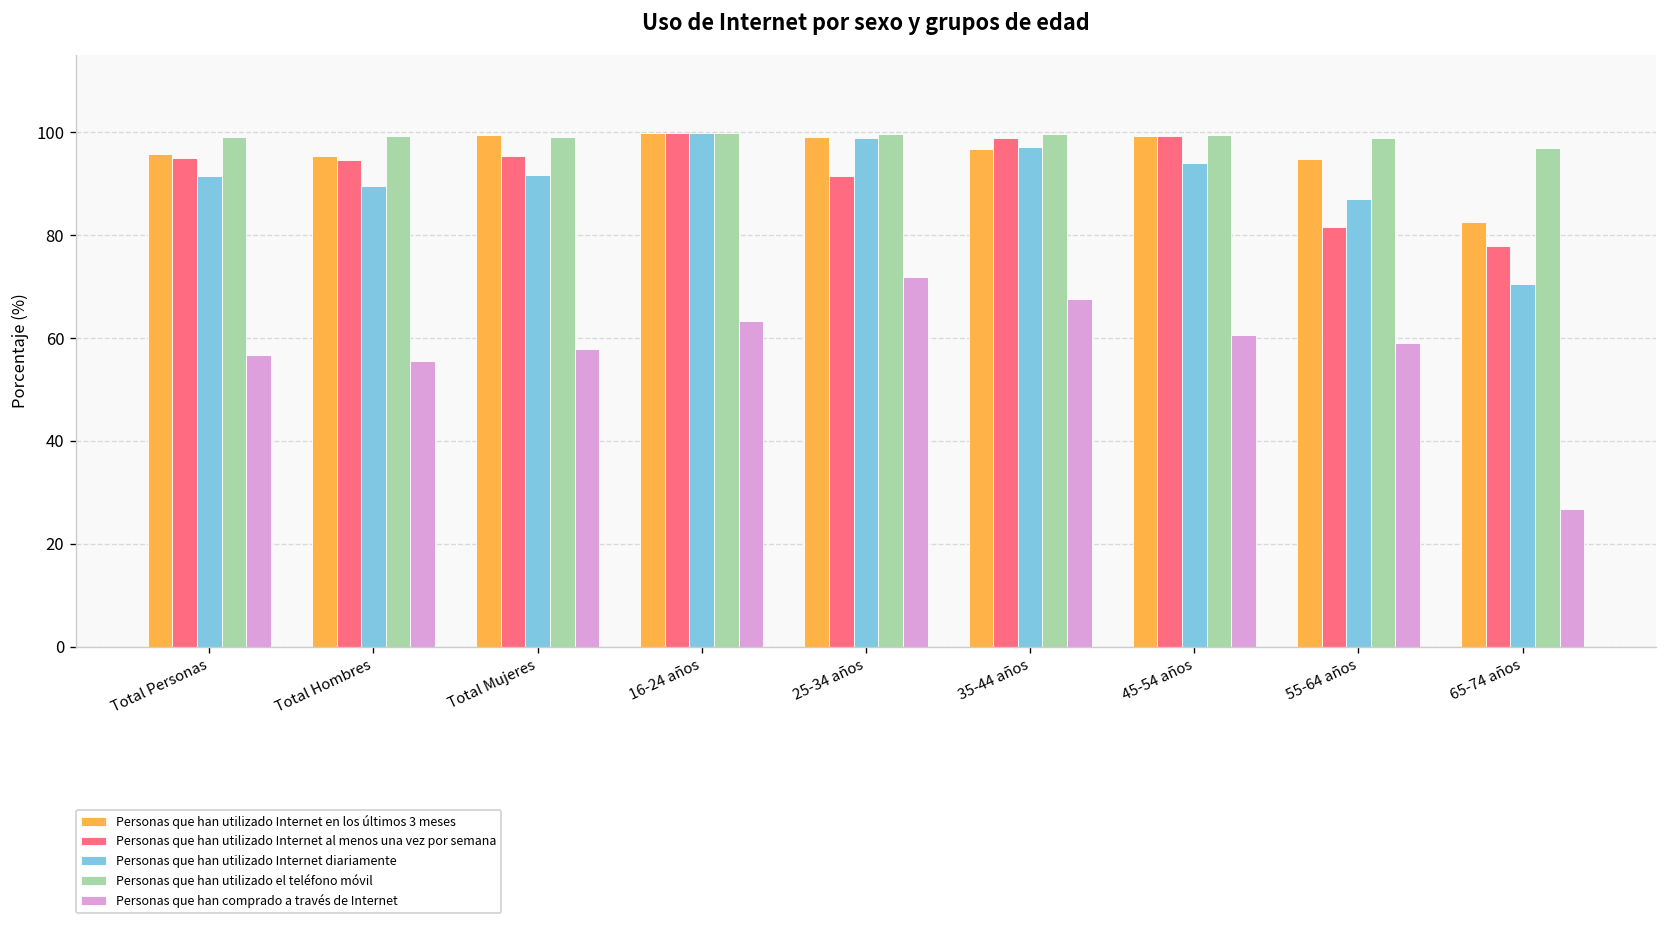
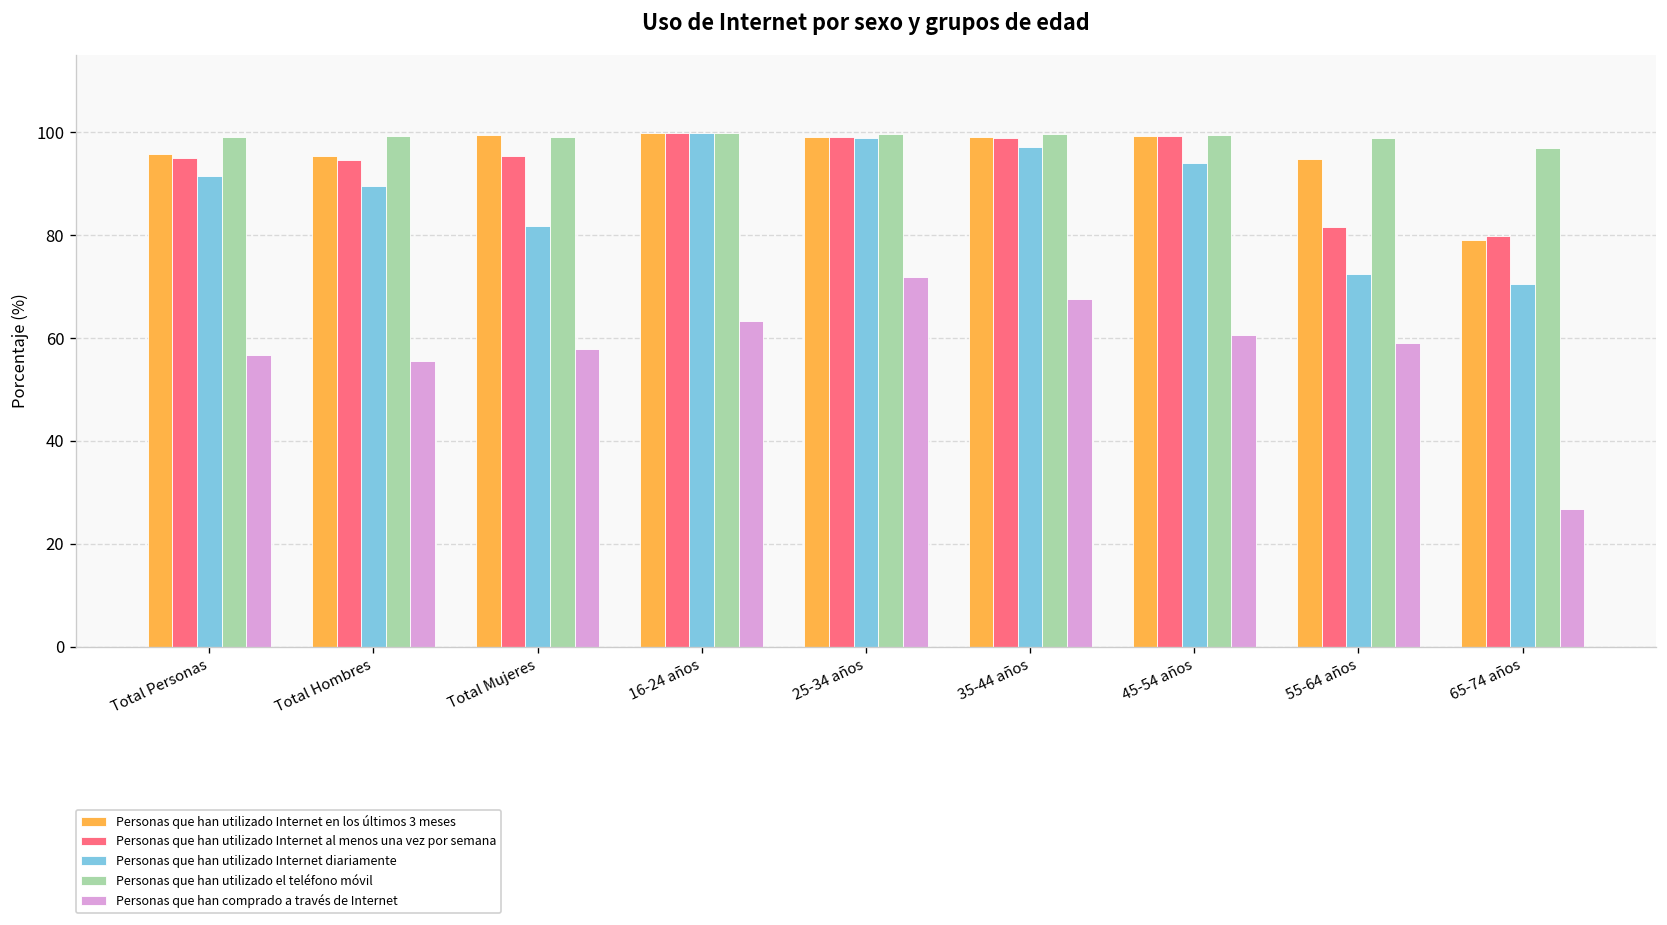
  {
    "Personas que han utilizado Internet en los últimos 3 meses": {
      "Total Personas": 96,
      "Total Hombres": 95,
      "Total Mujeres": 100,
      "16-24 años": 100,
      "25-34 años": 99,
-     "35-44 años": 97,
+     "35-44 años": 99,
      "45-54 años": 99,
      "55-64 años": 95,
-     "65-74 años": 83
+     "65-74 años": 79
    },
    "Personas que han utilizado Internet al menos una vez por semana": {
      "Total Personas": 95,
      "Total Hombres": 95,
      "Total Mujeres": 95,
      "16-24 años": 100,
-     "25-34 años": 92,
+     "25-34 años": 99,
      "35-44 años": 99,
      "45-54 años": 99,
      "55-64 años": 82,
-     "65-74 años": 78
+     "65-74 años": 80
    },
    "Personas que han utilizado Internet diariamente": {
      "Total Personas": 92,
      "Total Hombres": 90,
-     "Total Mujeres": 92,
+     "Total Mujeres": 82,
      "16-24 años": 100,
      "25-34 años": 99,
      "35-44 años": 97,
      "45-54 años": 94,
-     "55-64 años": 87,
+     "55-64 años": 72,
      "65-74 años": 71
    },
    "Personas que han utilizado el teléfono móvil": {
      "Total Personas": 99,
      "Total Hombres": 99,
      "Total Mujeres": 99,
      "16-24 años": 100,
      "25-34 años": 100,
      "35-44 años": 100,
      "45-54 años": 100,
      "55-64 años": 99,
      "65-74 años": 97
    },
    "Personas que han comprado a través de Internet": {
      "Total Personas": 57,
      "Total Hombres": 56,
      "Total Mujeres": 58,
      "16-24 años": 63,
      "25-34 años": 72,
      "35-44 años": 68,
      "45-54 años": 61,
      "55-64 años": 59,
      "65-74 años": 27
    }
  }
